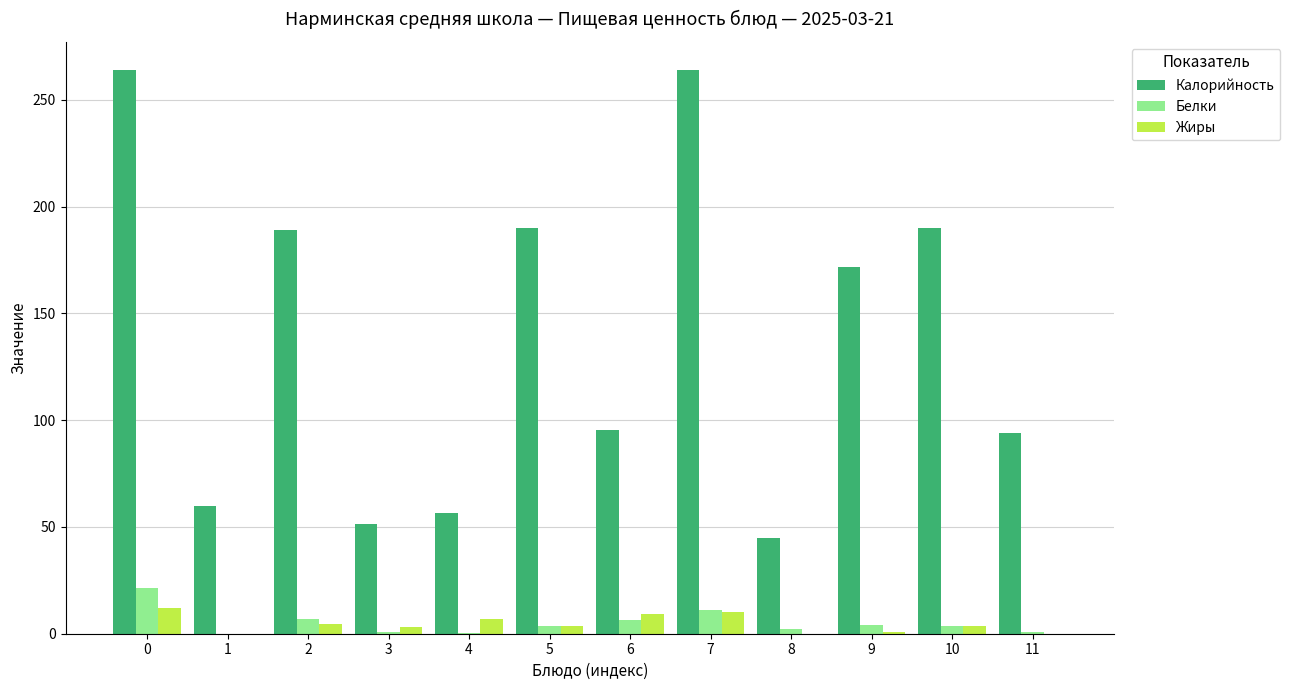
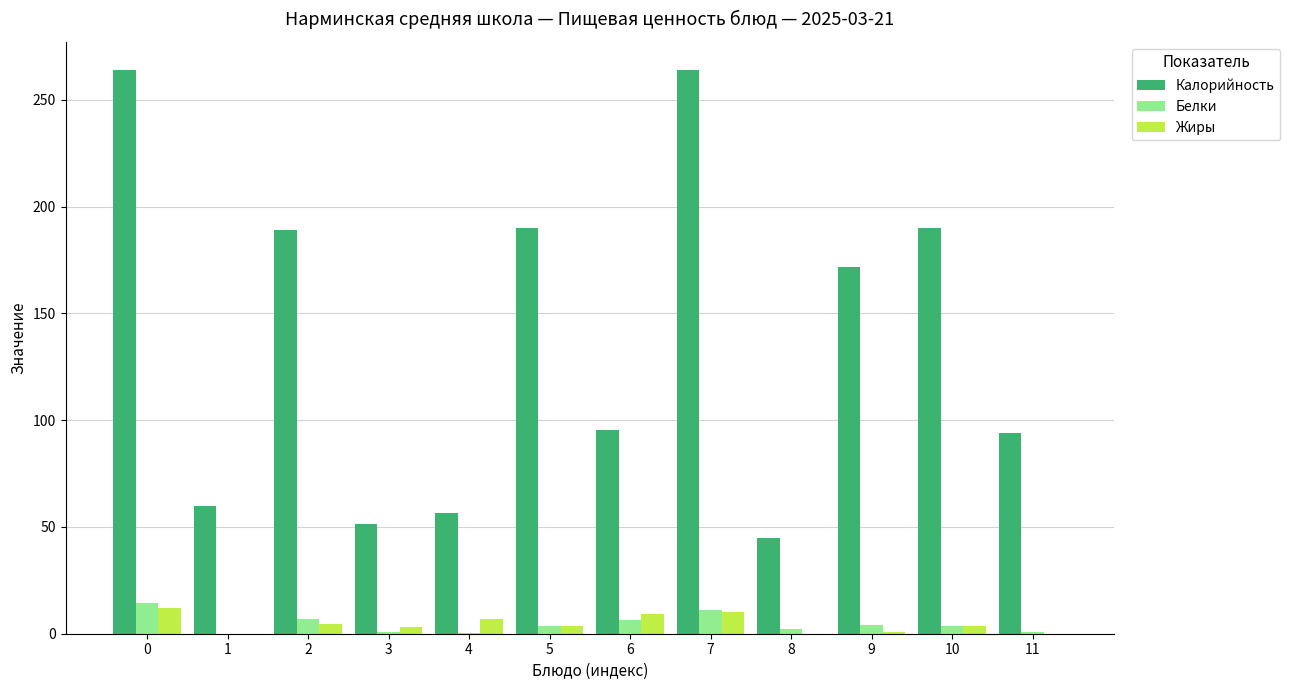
  {
    "Калорийность": {
      "0": 264,
      "1": 60,
      "2": 189,
      "3": 52,
      "4": 56,
      "5": 190,
      "6": 95,
      "7": 264,
      "8": 45,
      "9": 172,
      "10": 190,
      "11": 94
    },
    "Белки": {
-     "0": 21,
+     "0": 14,
      "2": 7,
      "5": 3,
      "6": 7,
      "7": 11,
      "8": 2,
      "9": 4,
      "10": 3
    },
    "Жиры": {
      "0": 12,
      "2": 5,
      "3": 3,
      "4": 7,
      "5": 4,
      "6": 9,
      "7": 10,
      "8": 0,
      "10": 4,
      "11": 0
    }
  }
